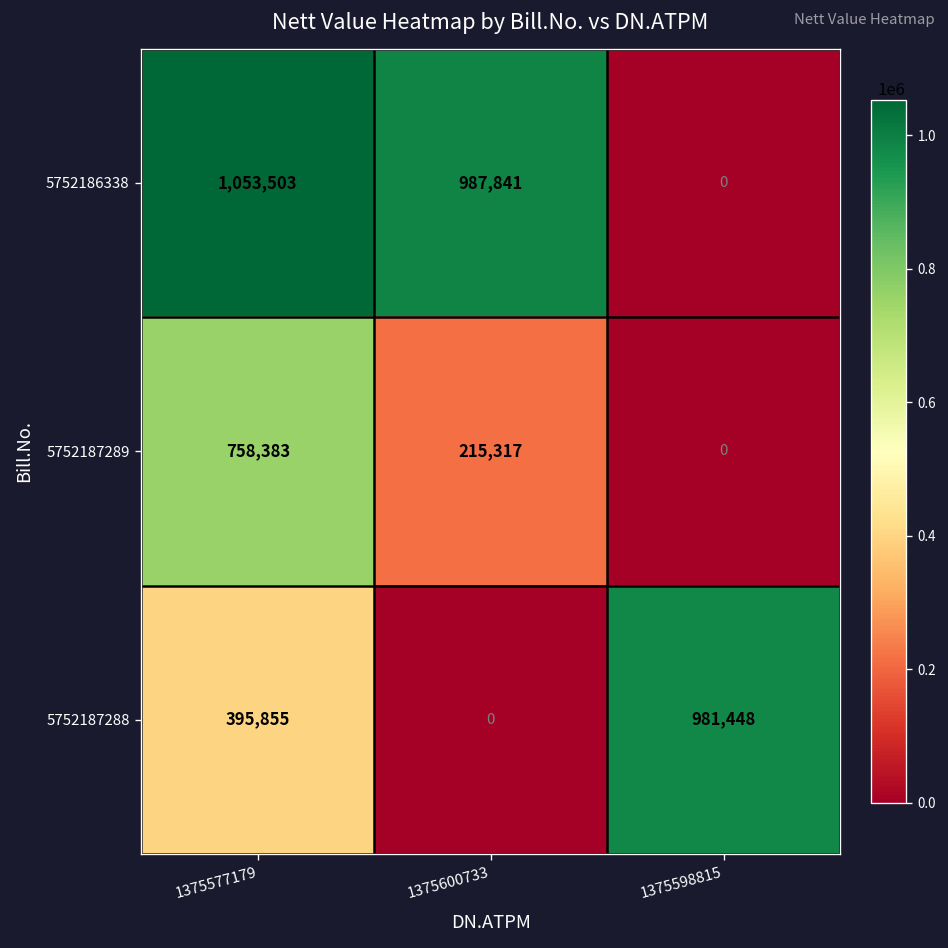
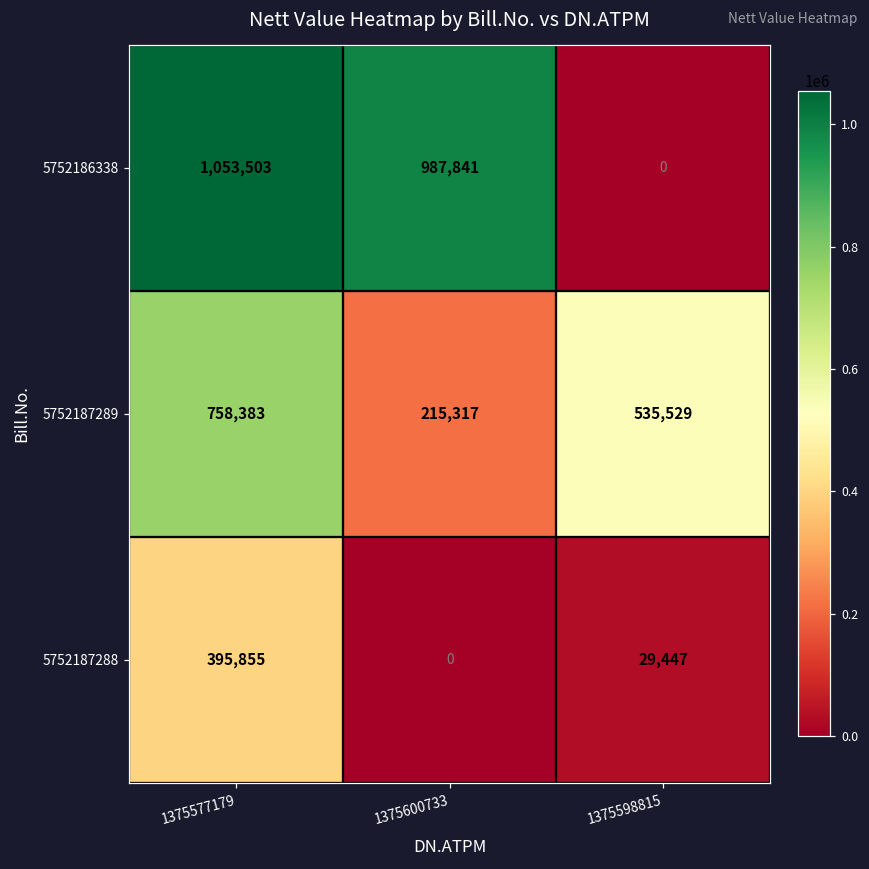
  {
    "5752186338": {
      "1375577179": "1,053,503",
      "1375600733": "987,841",
      "1375598815": "0"
    },
    "5752187289": {
      "1375577179": "758,383",
      "1375600733": "215,317",
-     "1375598815": "0"
+     "1375598815": "535,529"
    },
    "5752187288": {
      "1375577179": "395,855",
      "1375600733": "0",
-     "1375598815": "981,448"
+     "1375598815": "29,447"
    }
  }
